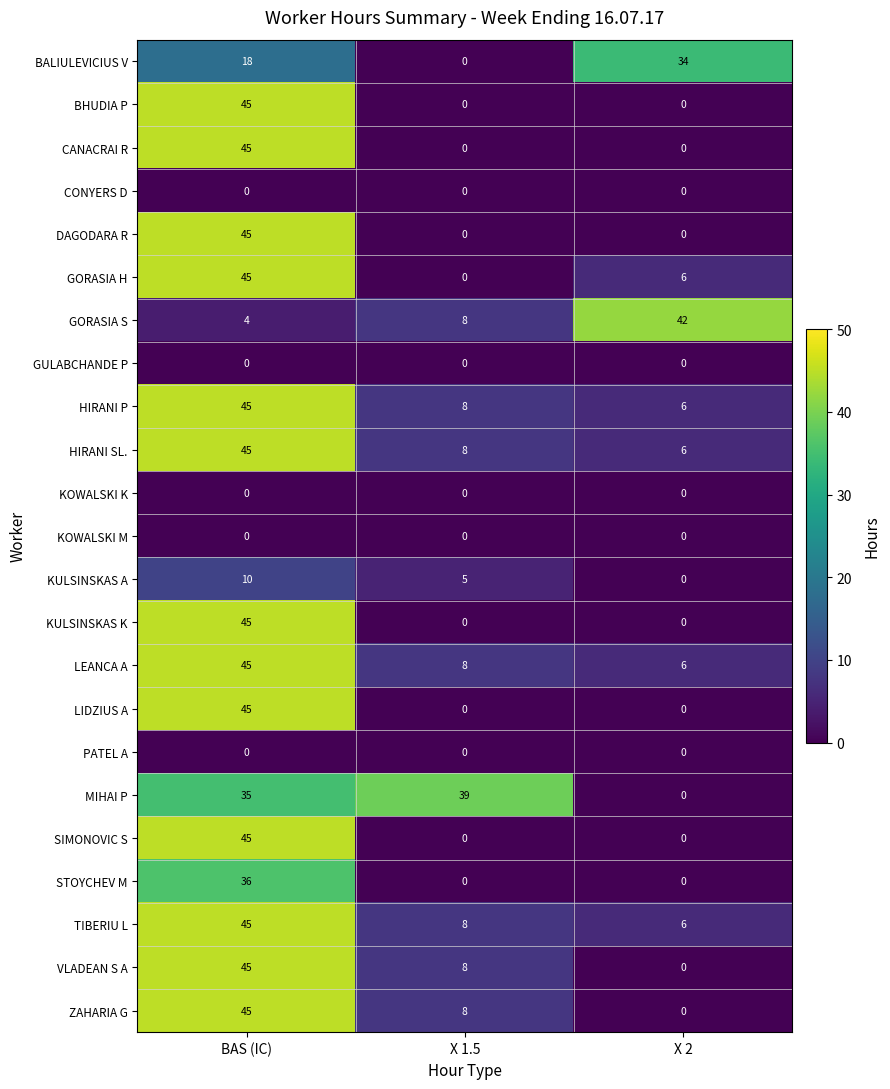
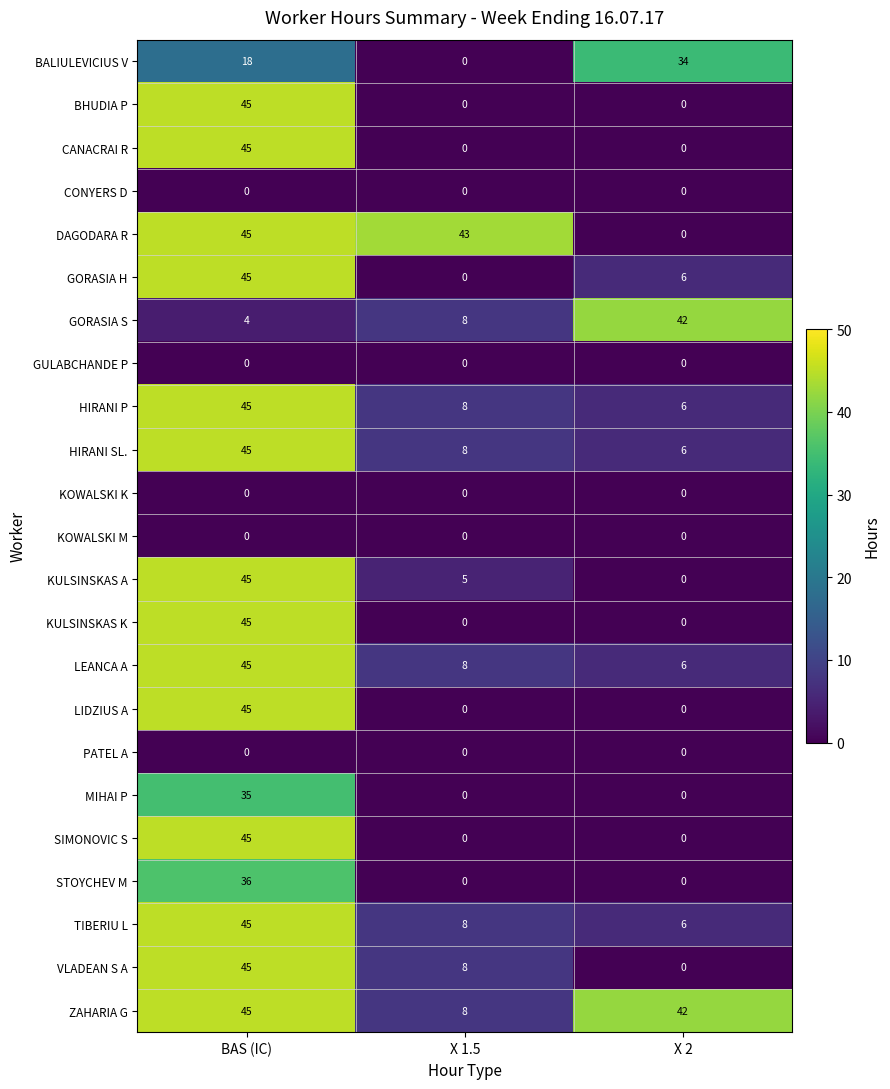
  {
    "BALIULEVICIUS V": {
      "BAS (IC)": 18,
      "X 1.5": 0,
      "X 2": 34
    },
    "BHUDIA P": {
      "BAS (IC)": 45,
      "X 1.5": 0,
      "X 2": 0
    },
    "CANACRAI R": {
      "BAS (IC)": 45,
      "X 1.5": 0,
      "X 2": 0
    },
    "CONYERS D": {
      "BAS (IC)": 0,
      "X 1.5": 0,
      "X 2": 0
    },
    "DAGODARA R": {
      "BAS (IC)": 45,
-     "X 1.5": 0,
+     "X 1.5": 43,
      "X 2": 0
    },
    "GORASIA H": {
      "BAS (IC)": 45,
      "X 1.5": 0,
      "X 2": 6
    },
    "GORASIA S": {
      "BAS (IC)": 4,
      "X 1.5": 8,
      "X 2": 42
    },
    "GULABCHANDE P": {
      "BAS (IC)": 0,
      "X 1.5": 0,
      "X 2": 0
    },
    "HIRANI P": {
      "BAS (IC)": 45,
      "X 1.5": 8,
      "X 2": 6
    },
    "HIRANI SL.": {
      "BAS (IC)": 45,
      "X 1.5": 8,
      "X 2": 6
    },
    "KOWALSKI K": {
      "BAS (IC)": 0,
      "X 1.5": 0,
      "X 2": 0
    },
    "KOWALSKI M": {
      "BAS (IC)": 0,
      "X 1.5": 0,
      "X 2": 0
    },
    "KULSINSKAS A": {
-     "BAS (IC)": 10,
+     "BAS (IC)": 45,
      "X 1.5": 5,
      "X 2": 0
    },
    "KULSINSKAS K": {
      "BAS (IC)": 45,
      "X 1.5": 0,
      "X 2": 0
    },
    "LEANCA A": {
      "BAS (IC)": 45,
      "X 1.5": 8,
      "X 2": 6
    },
    "LIDZIUS A": {
      "BAS (IC)": 45,
      "X 1.5": 0,
      "X 2": 0
    },
    "PATEL A": {
      "BAS (IC)": 0,
      "X 1.5": 0,
      "X 2": 0
    },
    "MIHAI P": {
      "BAS (IC)": 35,
-     "X 1.5": 39,
+     "X 1.5": 0,
      "X 2": 0
    },
    "SIMONOVIC S": {
      "BAS (IC)": 45,
      "X 1.5": 0,
      "X 2": 0
    },
    "STOYCHEV M": {
      "BAS (IC)": 36,
      "X 1.5": 0,
      "X 2": 0
    },
    "TIBERIU L": {
      "BAS (IC)": 45,
      "X 1.5": 8,
      "X 2": 6
    },
    "VLADEAN S A": {
      "BAS (IC)": 45,
      "X 1.5": 8,
      "X 2": 0
    },
    "ZAHARIA G": {
      "BAS (IC)": 45,
      "X 1.5": 8,
-     "X 2": 0
+     "X 2": 42
    }
  }
